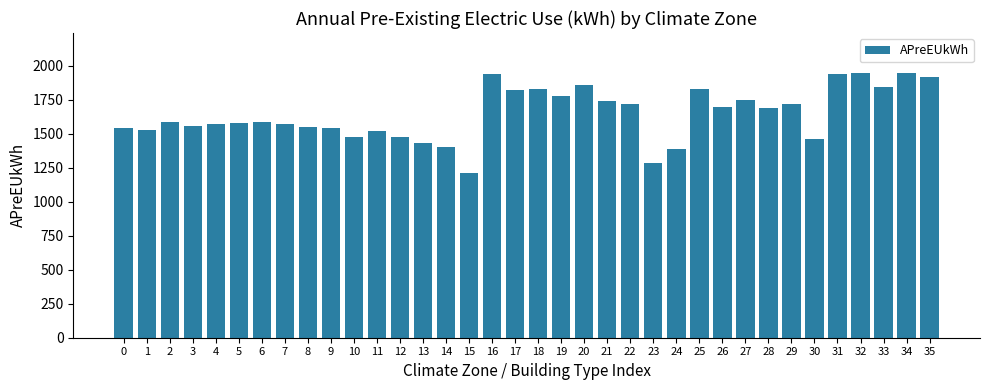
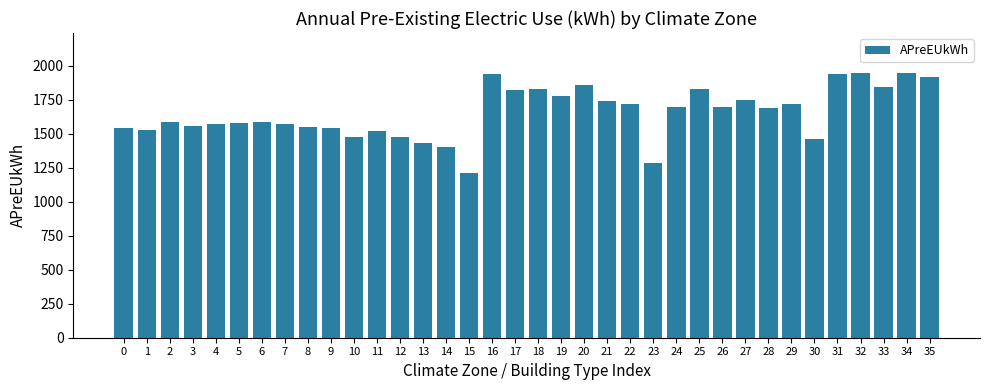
  {
    "0": 1540,
    "1": 1530,
    "2": 1590,
    "3": 1560,
    "4": 1570,
    "5": 1580,
    "6": 1590,
    "7": 1570,
    "8": 1550,
    "9": 1540,
    "10": 1480,
    "11": 1520,
    "12": 1480,
    "13": 1430,
    "14": 1400,
    "15": 1210,
    "16": 1940,
    "17": 1820,
    "18": 1830,
    "19": 1780,
    "20": 1860,
    "21": 1740,
    "22": 1720,
    "23": 1290,
-   "24": 1390,
+   "24": 1700,
    "25": 1830,
    "26": 1700,
    "27": 1750,
    "28": 1690,
    "29": 1720,
    "30": 1460,
    "31": 1940,
    "32": 1950,
    "33": 1850,
    "34": 1950,
    "35": 1920
  }
